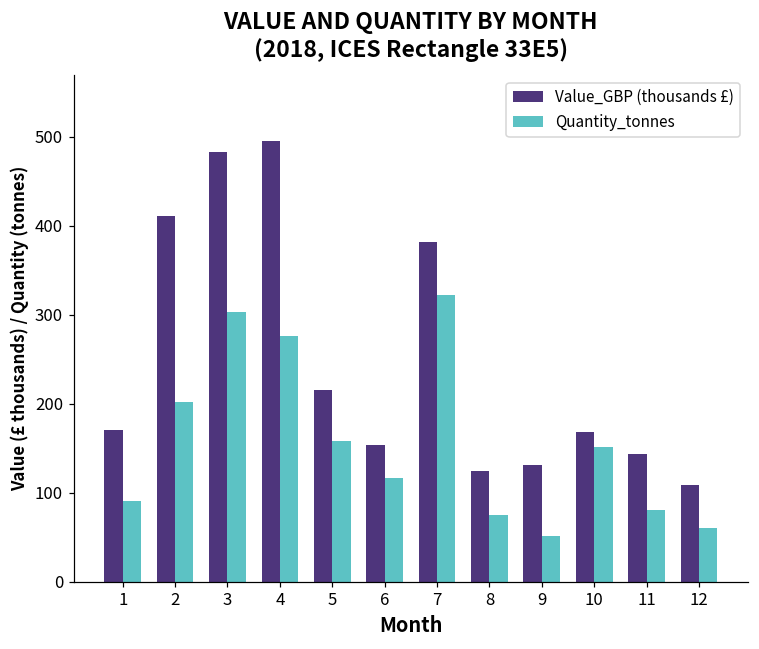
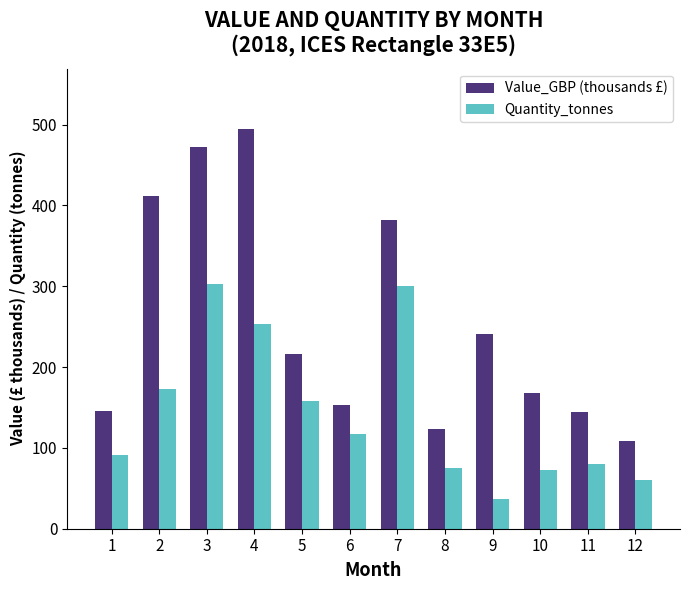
  {
    "Value_GBP (thousands £)": {
-     "1": 170,
+     "1": 150,
      "2": 410,
-     "3": 480,
+     "3": 470,
      "4": 490,
      "5": 220,
      "6": 150,
      "7": 380,
      "8": 120,
-     "9": 130,
+     "9": 240,
      "10": 170,
      "11": 140,
      "12": 110
    },
    "Quantity_tonnes": {
      "1": 90,
-     "2": 200,
+     "2": 170,
      "3": 300,
-     "4": 280,
+     "4": 250,
      "5": 160,
      "6": 120,
-     "7": 320,
+     "7": 300,
      "8": 80,
-     "9": 50,
-     "10": 150,
+     "9": 40,
+     "10": 70,
      "11": 80,
      "12": 60
    }
  }
